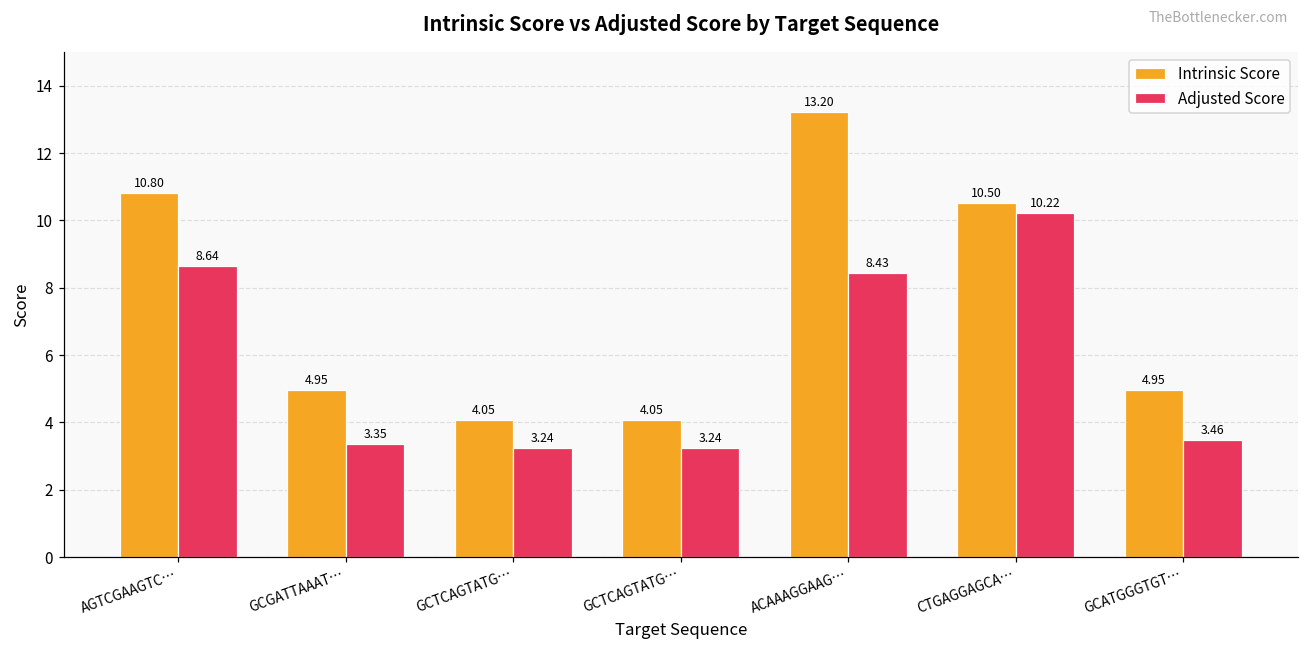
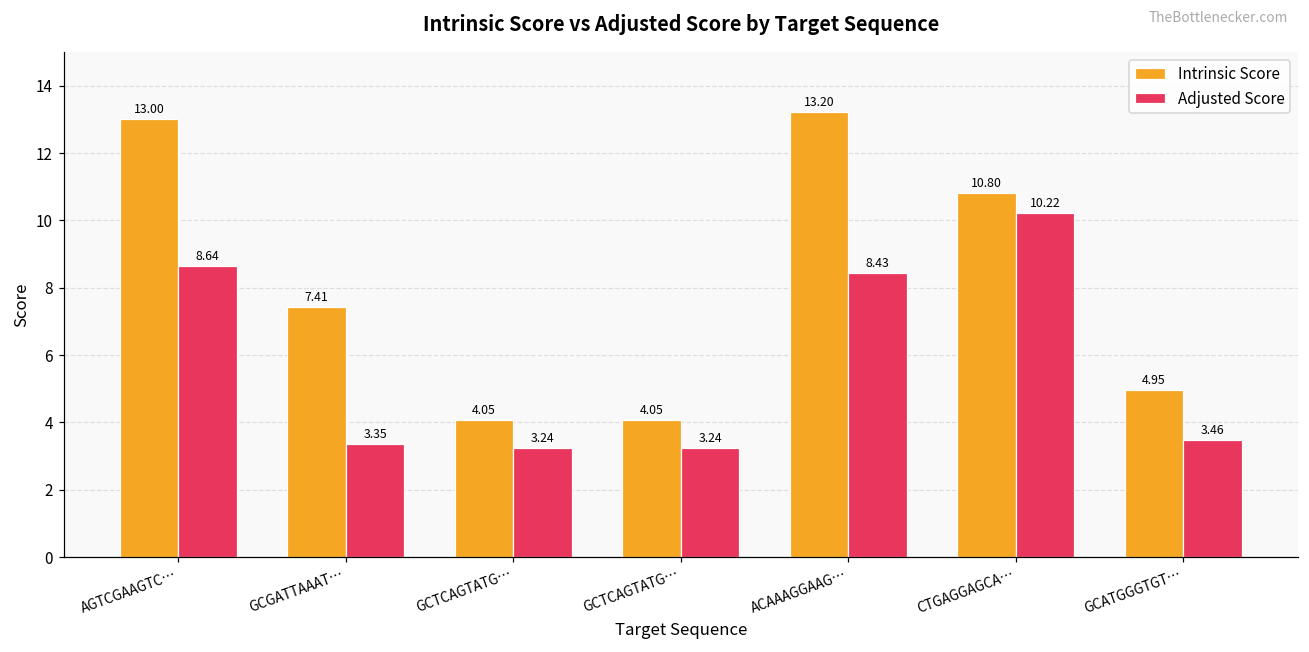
  {
    "Intrinsic Score": {
-     "AGTCGAAGTC…": 10.80,
-     "GCGATTAAAT…": 4.95,
+     "AGTCGAAGTC…": 13.00,
+     "GCGATTAAAT…": 7.41,
      "ACAAAGGAAG…": 13.20,
-     "CTGAGGAGCA…": 10.50,
+     "CTGAGGAGCA…": 10.80,
      "GCATGGGTGT…": 4.95
    },
    "Adjusted Score": {
      "AGTCGAAGTC…": 8.64,
      "GCGATTAAAT…": 3.35,
      "ACAAAGGAAG…": 8.43,
      "CTGAGGAGCA…": 10.22,
      "GCATGGGTGT…": 3.46
    }
  }
